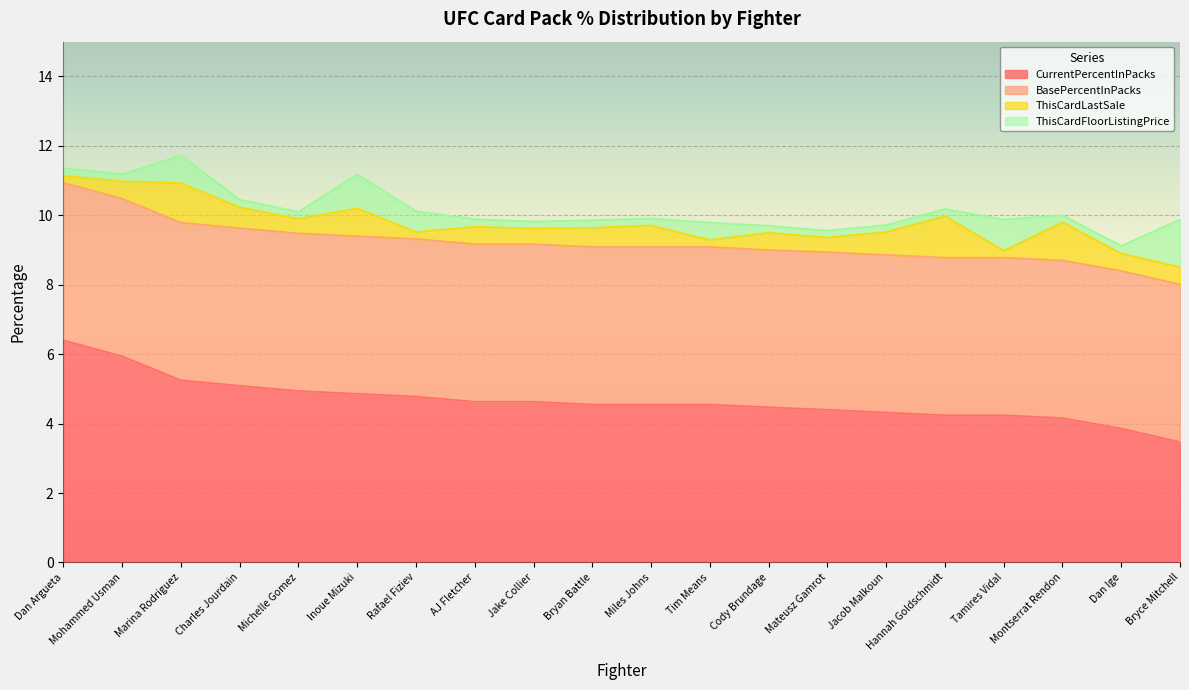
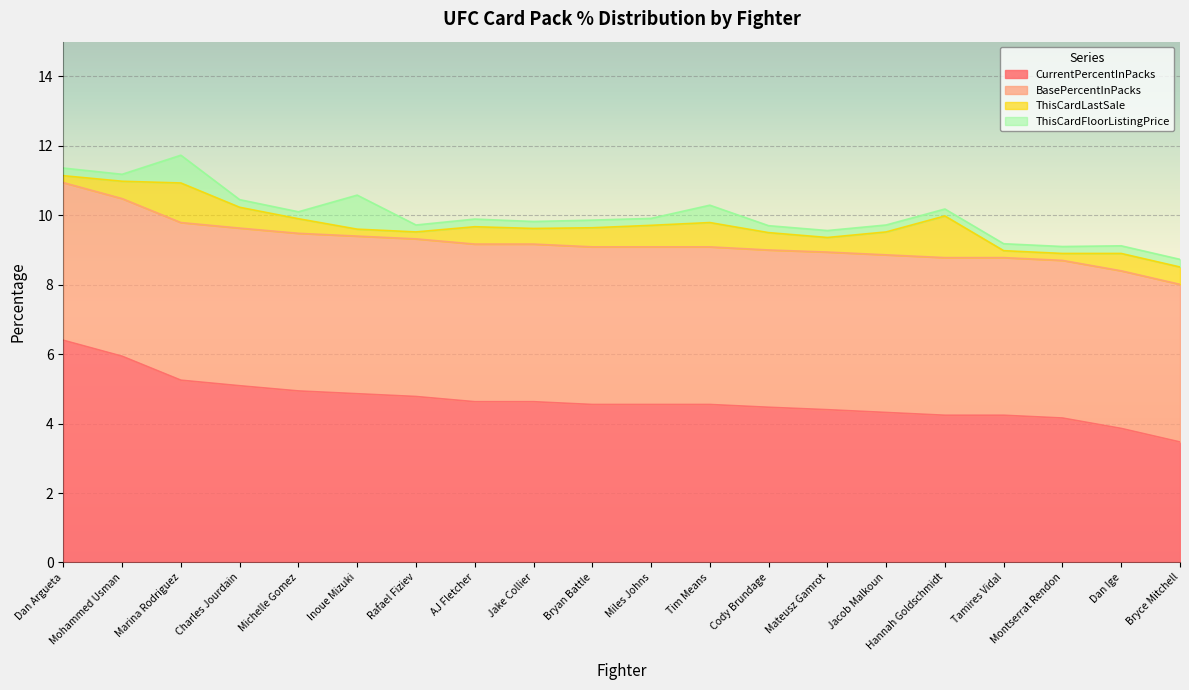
  {
    "ThisCardLastSale": {
      "Dan Argueta": 0.2,
      "Mohammed Usman": 0.5,
      "Marina Rodriguez": 1.1,
      "Charles Jourdain": 0.6,
      "Michelle Gomez": 0.4,
-     "Inoue Mizuki": 0.8,
+     "Inoue Mizuki": 0.2,
      "Rafael Fiziev": 0.2,
      "AJ Fletcher": 0.5,
      "Jake Collier": 0.4,
      "Bryan Battle": 0.6,
      "Miles Johns": 0.6,
-     "Tim Means": 0.2,
+     "Tim Means": 0.7,
      "Cody Brundage": 0.5,
      "Mateusz Gamrot": 0.4,
      "Jacob Malkoun": 0.7,
      "Hannah Goldschmidt": 1.2,
      "Tamires Vidal": 0.2,
-     "Montserrat Rendon": 1.1,
+     "Montserrat Rendon": 0.2,
      "Dan Ige": 0.5,
      "Bryce Mitchell": 0.5
    },
    "ThisCardFloorListingPrice": {
      "Dan Argueta": 0.2,
      "Mohammed Usman": 0.2,
      "Marina Rodriguez": 0.8,
      "Charles Jourdain": 0.2,
      "Michelle Gomez": 0.2,
      "Inoue Mizuki": 1.0,
-     "Rafael Fiziev": 0.6,
+     "Rafael Fiziev": 0.2,
      "AJ Fletcher": 0.2,
      "Jake Collier": 0.2,
      "Bryan Battle": 0.2,
      "Miles Johns": 0.2,
      "Tim Means": 0.5,
      "Cody Brundage": 0.2,
      "Mateusz Gamrot": 0.2,
      "Jacob Malkoun": 0.2,
      "Hannah Goldschmidt": 0.2,
-     "Tamires Vidal": 0.9,
+     "Tamires Vidal": 0.2,
      "Montserrat Rendon": 0.2,
      "Dan Ige": 0.2,
-     "Bryce Mitchell": 1.4
+     "Bryce Mitchell": 0.2
    }
  }
